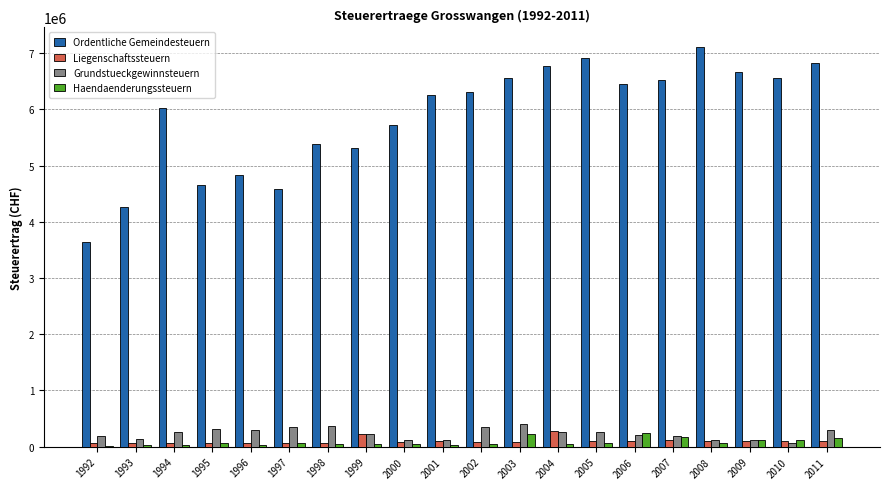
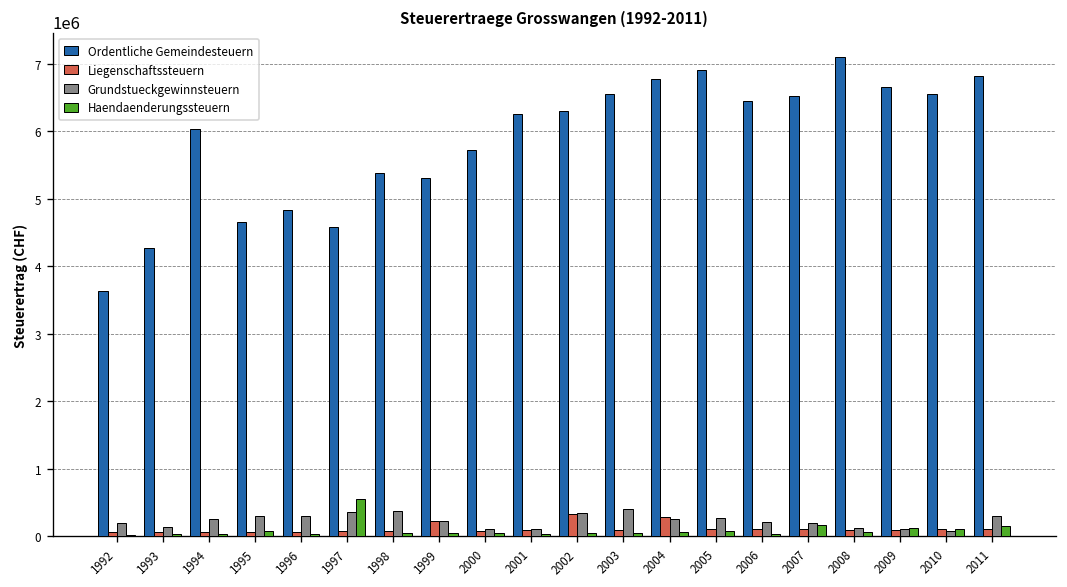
  {
    "Ordentliche Gemeindesteuern": {
      "1992": 3600000,
      "1993": 4300000,
      "1994": 6000000,
      "1995": 4600000,
      "1996": 4800000,
      "1997": 4600000,
      "1998": 5400000,
      "1999": 5300000,
      "2000": 5700000,
      "2001": 6300000,
      "2002": 6300000,
      "2003": 6500000,
      "2004": 6800000,
      "2005": 6900000,
      "2006": 6400000,
      "2007": 6500000,
      "2008": 7100000,
      "2009": 6700000,
      "2010": 6600000,
      "2011": 6800000
    },
    "Liegenschaftssteuern": {
      "1992": 100000,
      "1993": 100000,
      "1994": 100000,
      "1995": 100000,
      "1996": 100000,
      "1997": 100000,
      "1998": 100000,
      "1999": 200000,
      "2000": 100000,
      "2001": 100000,
-     "2002": 100000,
+     "2002": 300000,
      "2003": 100000,
      "2004": 300000,
      "2005": 100000,
      "2006": 100000,
      "2007": 100000,
      "2008": 100000,
      "2009": 100000,
      "2010": 100000,
      "2011": 100000
    },
    "Grundstueckgewinnsteuern": {
      "1992": 200000,
      "1993": 100000,
      "1994": 300000,
      "1995": 300000,
      "1996": 300000,
      "1997": 400000,
      "1998": 400000,
      "1999": 200000,
      "2000": 100000,
      "2001": 100000,
      "2002": 300000,
      "2003": 400000,
      "2004": 300000,
      "2005": 300000,
      "2006": 200000,
      "2007": 200000,
      "2008": 100000,
      "2009": 100000,
      "2010": 100000,
      "2011": 300000
    },
    "Haendaenderungssteuern": {
      "1995": 100000,
-     "1997": 100000,
+     "1997": 600000,
      "1998": 100000,
      "1999": 0,
      "2000": 0,
-     "2003": 200000,
+     "2003": 100000,
      "2004": 100000,
      "2005": 100000,
-     "2006": 200000,
+     "2006": 0,
      "2007": 200000,
      "2008": 100000,
      "2009": 100000,
      "2010": 100000,
      "2011": 200000
    }
  }
